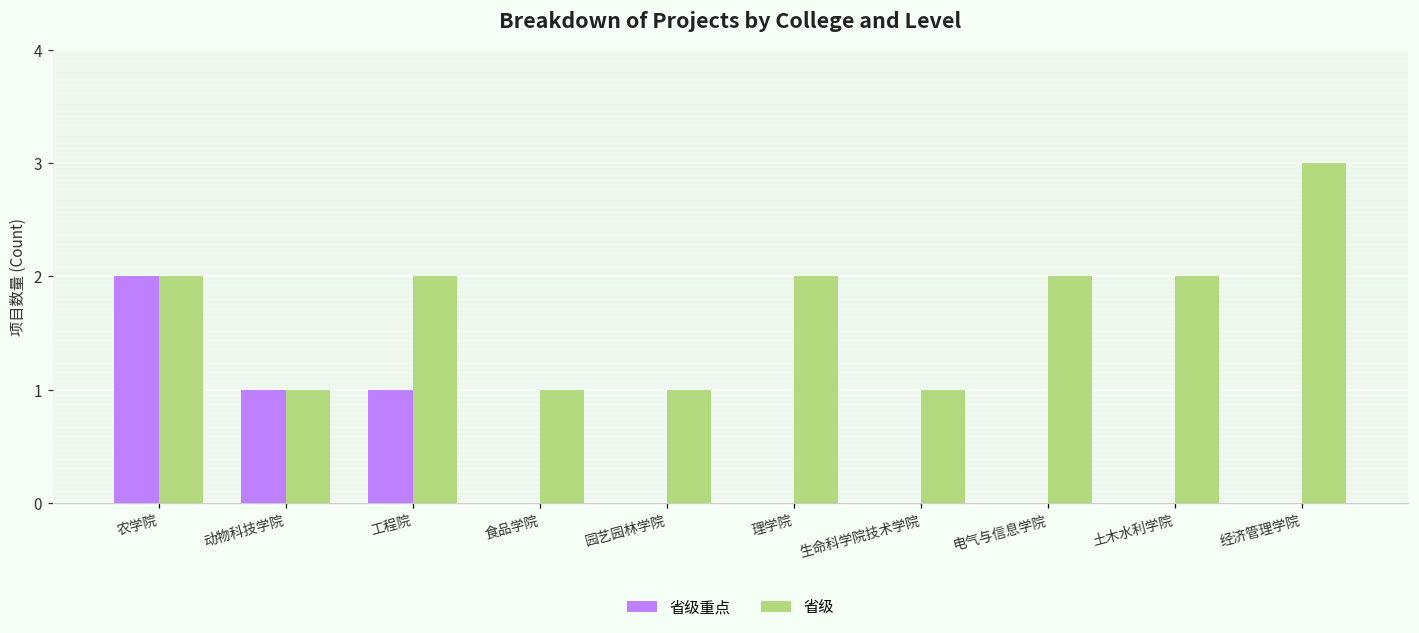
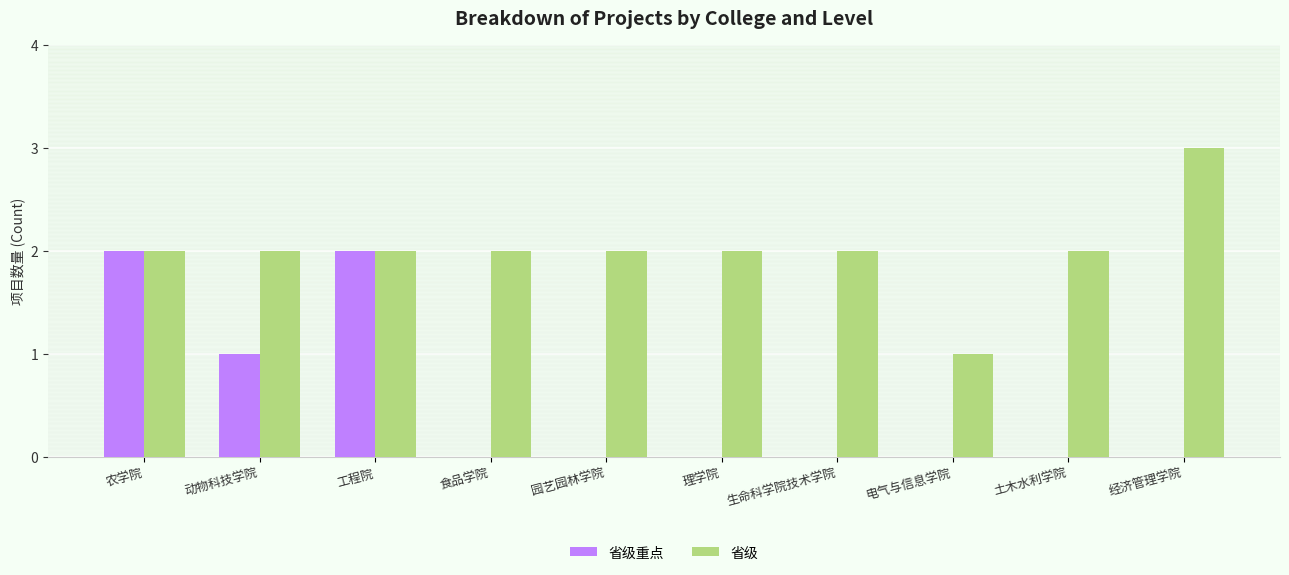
  {
    "省级重点": {
      "农学院": 2,
      "动物科技学院": 1,
-     "工程院": 1,
+     "工程院": 2,
      "食品学院": 0,
      "园艺园林学院": 0,
      "理学院": 0,
      "生命科学院技术学院": 0,
      "电气与信息学院": 0,
      "土木水利学院": 0,
      "经济管理学院": 0
    },
    "省级": {
      "农学院": 2,
-     "动物科技学院": 1,
+     "动物科技学院": 2,
      "工程院": 2,
-     "食品学院": 1,
-     "园艺园林学院": 1,
+     "食品学院": 2,
+     "园艺园林学院": 2,
      "理学院": 2,
-     "生命科学院技术学院": 1,
-     "电气与信息学院": 2,
+     "生命科学院技术学院": 2,
+     "电气与信息学院": 1,
      "土木水利学院": 2,
      "经济管理学院": 3
    }
  }
